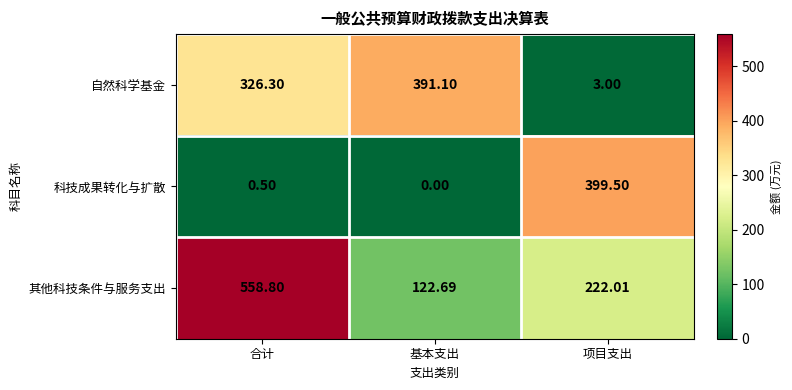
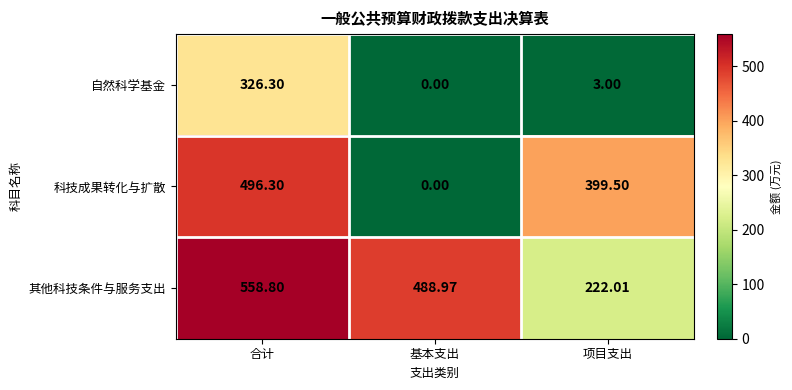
  {
    "自然科学基金": {
      "合计": 326.30,
-     "基本支出": 391.10,
+     "基本支出": 0.00,
      "项目支出": 3.00
    },
    "科技成果转化与扩散": {
-     "合计": 0.50,
+     "合计": 496.30,
      "基本支出": 0.00,
      "项目支出": 399.50
    },
    "其他科技条件与服务支出": {
      "合计": 558.80,
-     "基本支出": 122.69,
+     "基本支出": 488.97,
      "项目支出": 222.01
    }
  }
